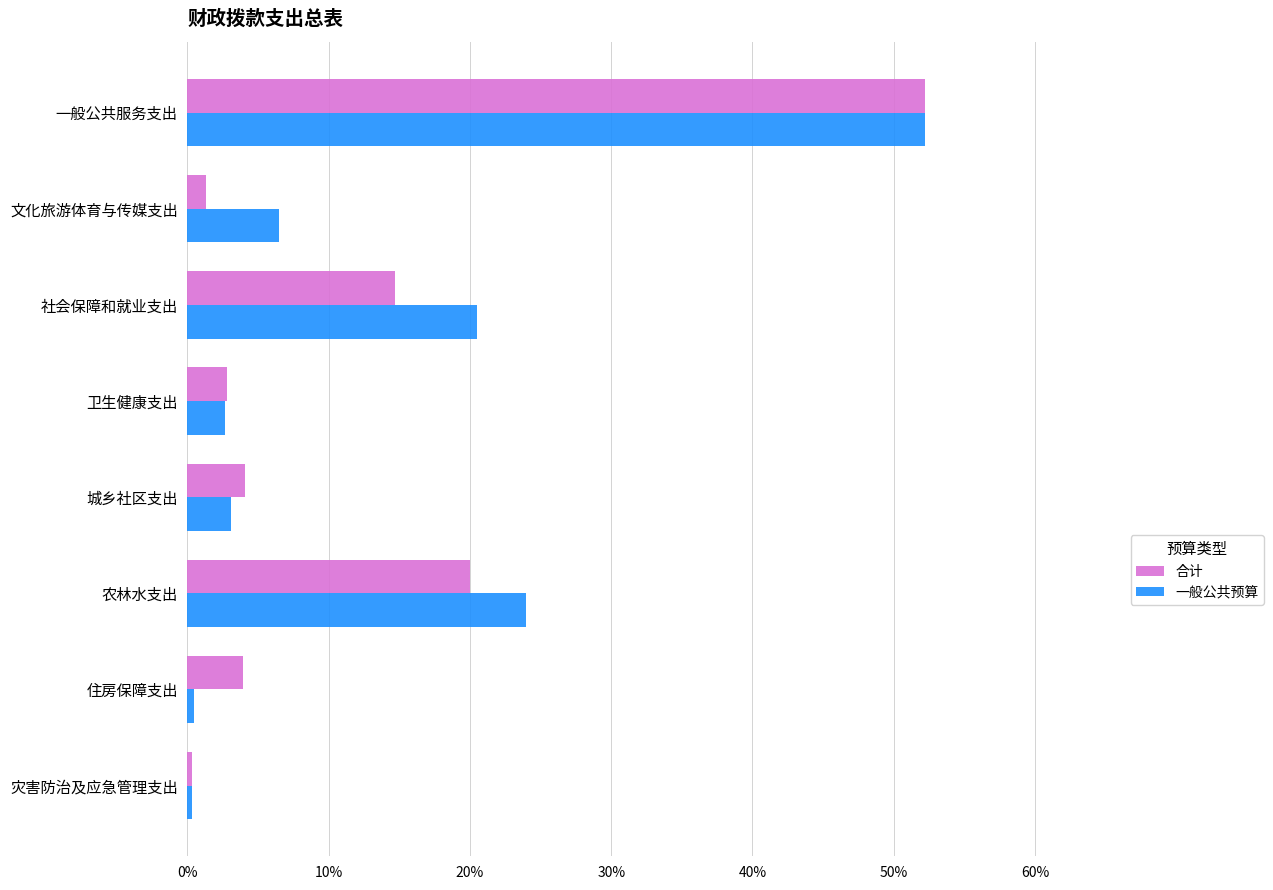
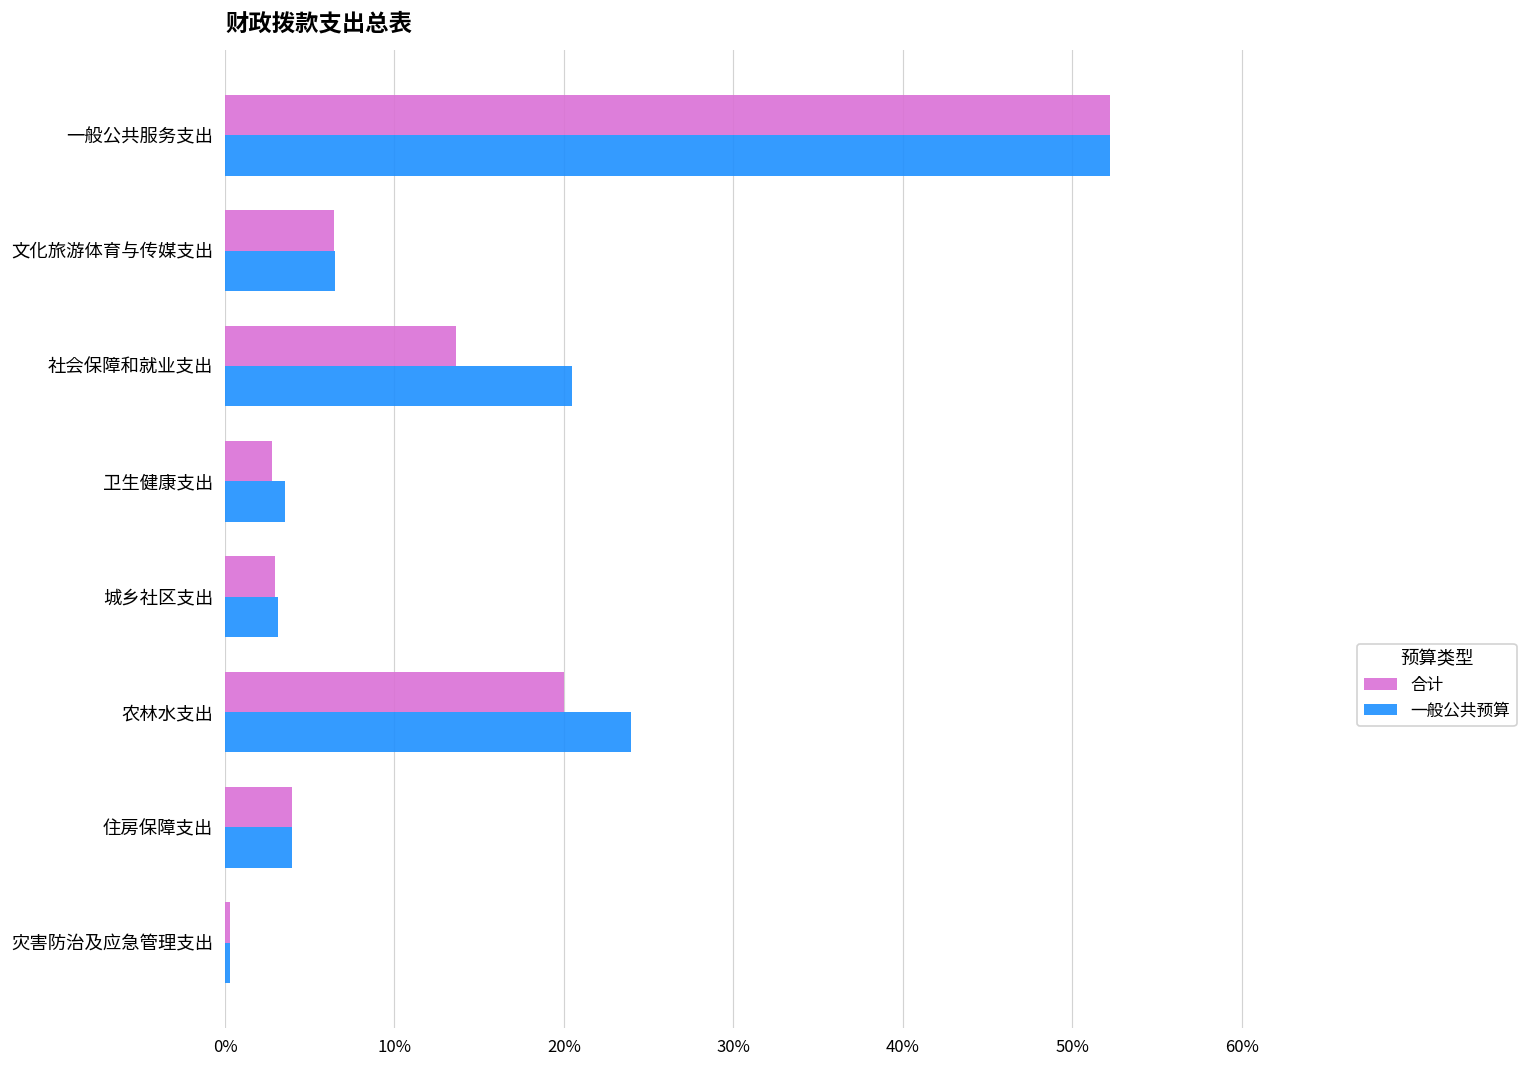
  {
    "合计": {
      "一般公共服务支出": "52.2%",
-     "文化旅游体育与传媒支出": "1.3%",
-     "社会保障和就业支出": "14.7%",
+     "文化旅游体育与传媒支出": "6.4%",
+     "社会保障和就业支出": "13.6%",
      "卫生健康支出": "2.8%",
-     "城乡社区支出": "4.0%",
+     "城乡社区支出": "3.0%",
      "农林水支出": "20.0%",
      "住房保障支出": "4.0%",
      "灾害防治及应急管理支出": "0.3%"
    },
    "一般公共预算": {
      "一般公共服务支出": "52.2%",
      "文化旅游体育与传媒支出": "6.5%",
      "社会保障和就业支出": "20.5%",
-     "卫生健康支出": "2.7%",
+     "卫生健康支出": "3.5%",
      "城乡社区支出": "3.1%",
      "农林水支出": "24.0%",
-     "住房保障支出": "0.4%",
+     "住房保障支出": "4.0%",
      "灾害防治及应急管理支出": "0.3%"
    }
  }
